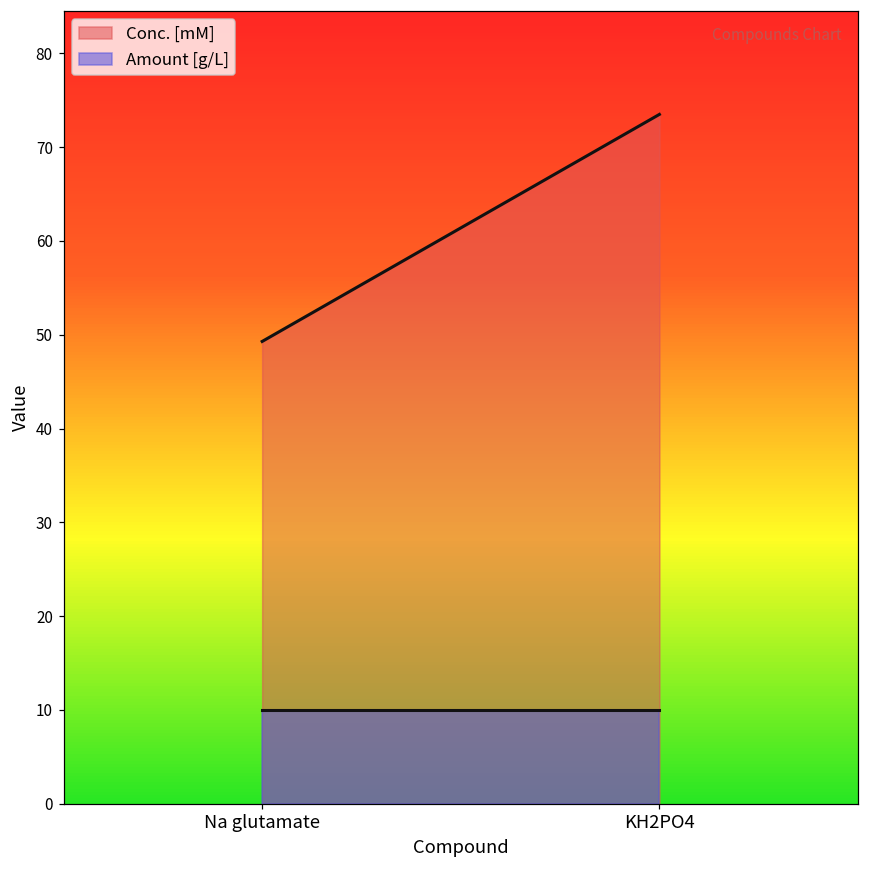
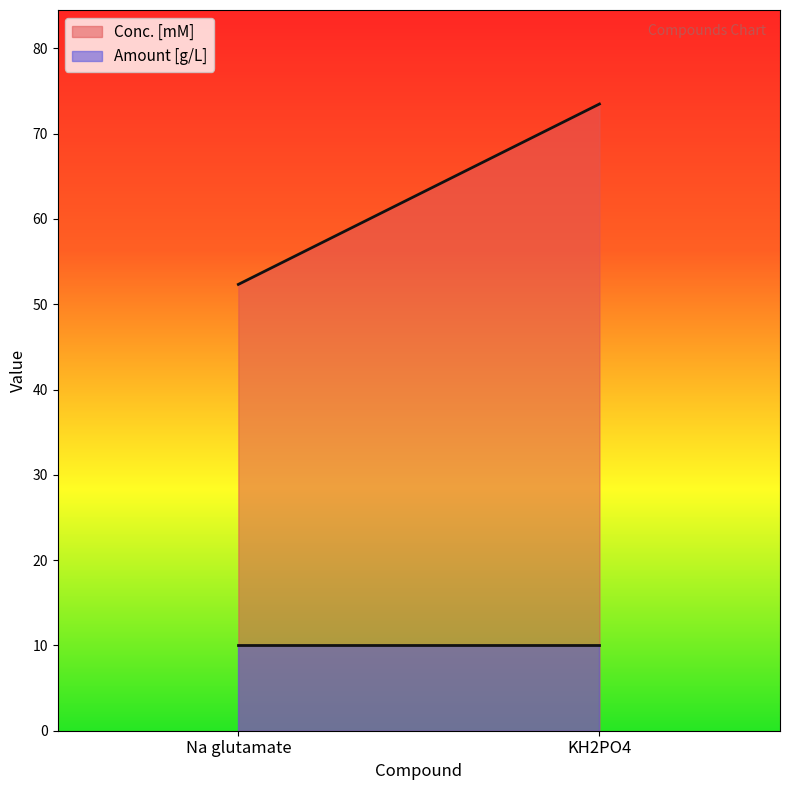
  {
    "Conc. [mM]": {
-     "Na glutamate": 49,
+     "Na glutamate": 52,
      "KH2PO4": 73
    },
    "Amount [g/L]": {
      "Na glutamate": 10,
      "KH2PO4": 10
    }
  }
